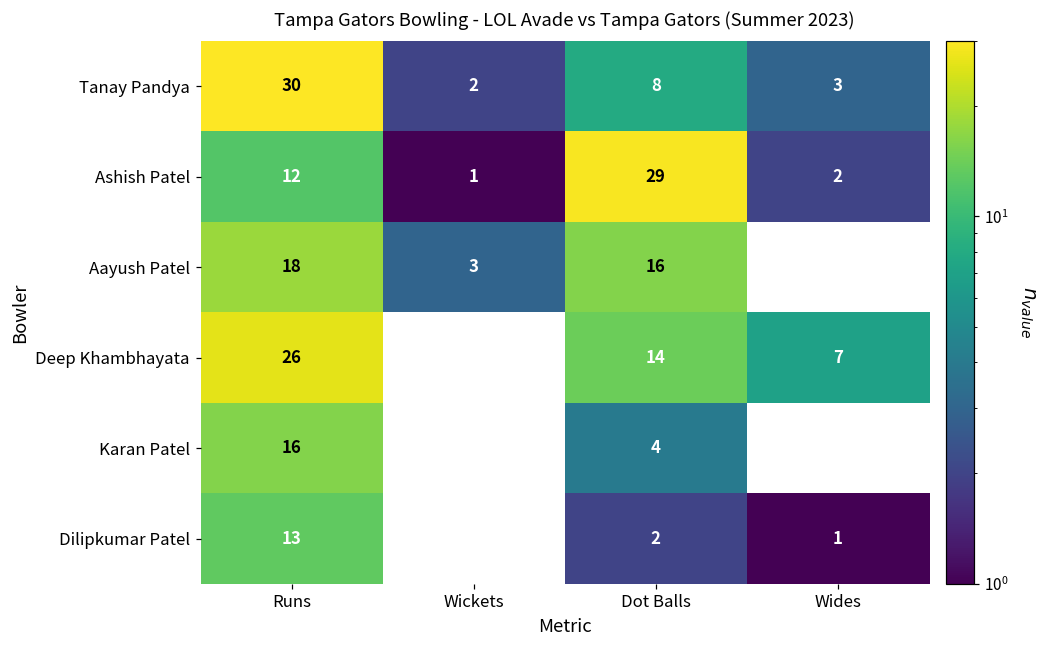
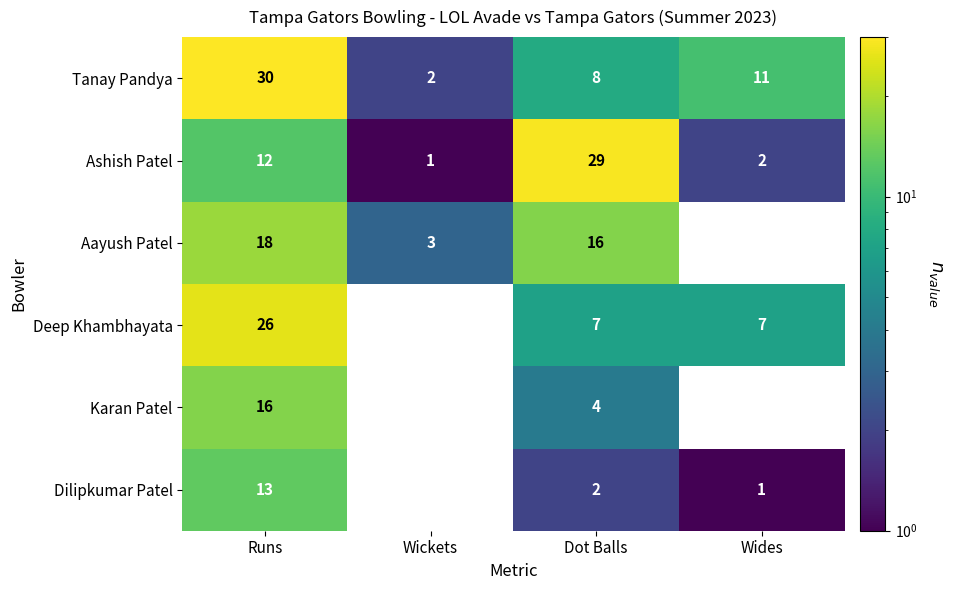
  {
    "Tanay Pandya": {
      "Runs": 30,
      "Wickets": 2,
      "Dot Balls": 8,
-     "Wides": 3
+     "Wides": 11
    },
    "Ashish Patel": {
      "Runs": 12,
      "Wickets": 1,
      "Dot Balls": 29,
      "Wides": 2
    },
    "Aayush Patel": {
      "Runs": 18,
      "Wickets": 3,
      "Dot Balls": 16
    },
    "Deep Khambhayata": {
      "Runs": 26,
-     "Dot Balls": 14,
+     "Dot Balls": 7,
      "Wides": 7
    },
    "Karan Patel": {
      "Runs": 16,
      "Dot Balls": 4
    },
    "Dilipkumar Patel": {
      "Runs": 13,
      "Dot Balls": 2,
      "Wides": 1
    }
  }
